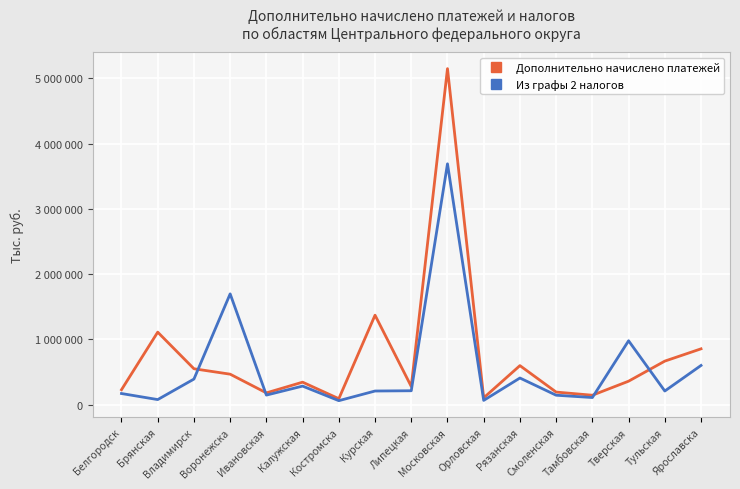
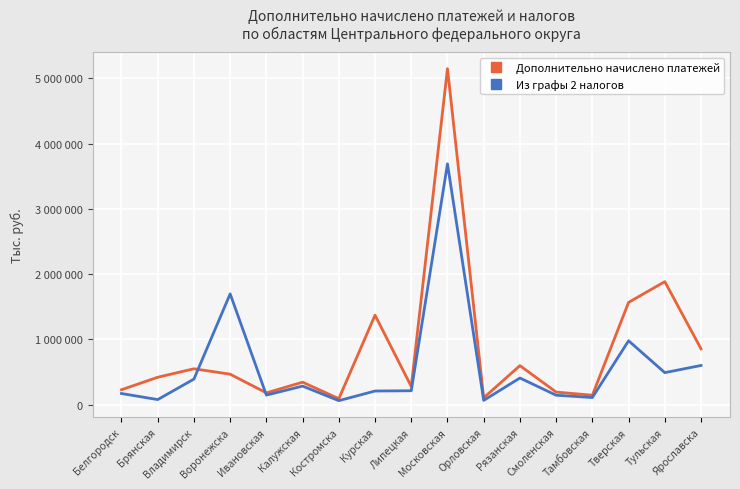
  {
    "Дополнительно начислено платежей": {
      "Белгородск": 200000,
-     "Брянская": 1100000,
+     "Брянская": 400000,
      "Владимирск": 600000,
      "Воронежска": 500000,
      "Калужская": 300000,
      "Курская": 1400000,
      "Липецкая": 300000,
      "Московская": 5100000,
      "Орловская": 100000,
      "Рязанская": 600000,
      "Смоленская": 200000,
-     "Тверская": 400000,
-     "Тульская": 700000,
+     "Тверская": 1600000,
+     "Тульская": 1900000,
      "Ярославска": 900000
    },
    "Из графы 2 налогов": {
      "Белгородск": 200000,
      "Брянская": 100000,
      "Владимирск": 400000,
      "Воронежска": 1700000,
      "Калужская": 300000,
      "Курская": 200000,
      "Липецкая": 200000,
      "Московская": 3700000,
      "Орловская": 100000,
      "Рязанская": 400000,
      "Смоленская": 100000,
      "Тверская": 1000000,
-     "Тульская": 200000,
+     "Тульская": 500000,
      "Ярославска": 600000
    }
  }
